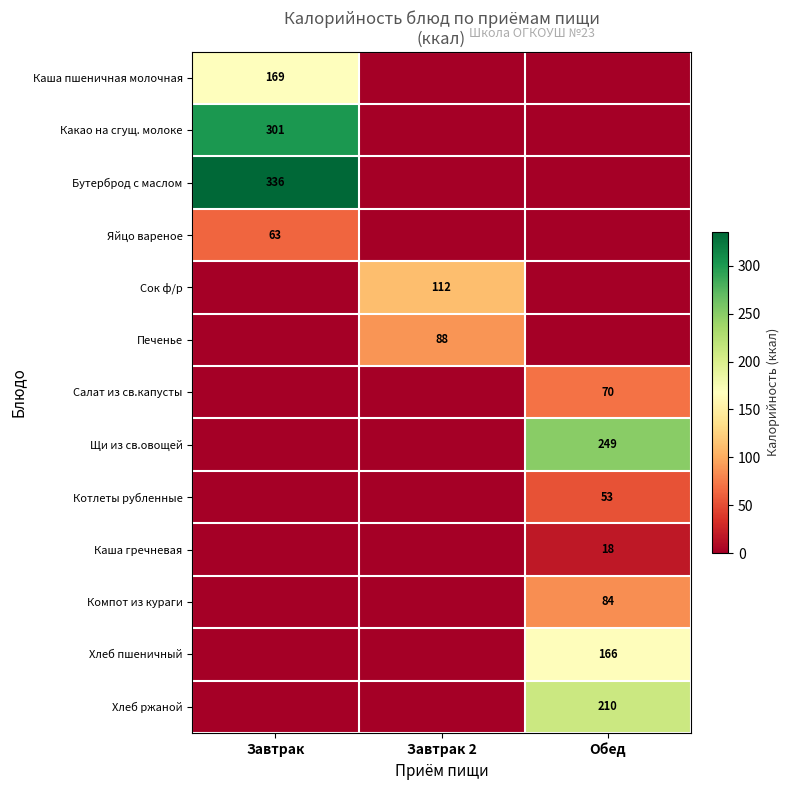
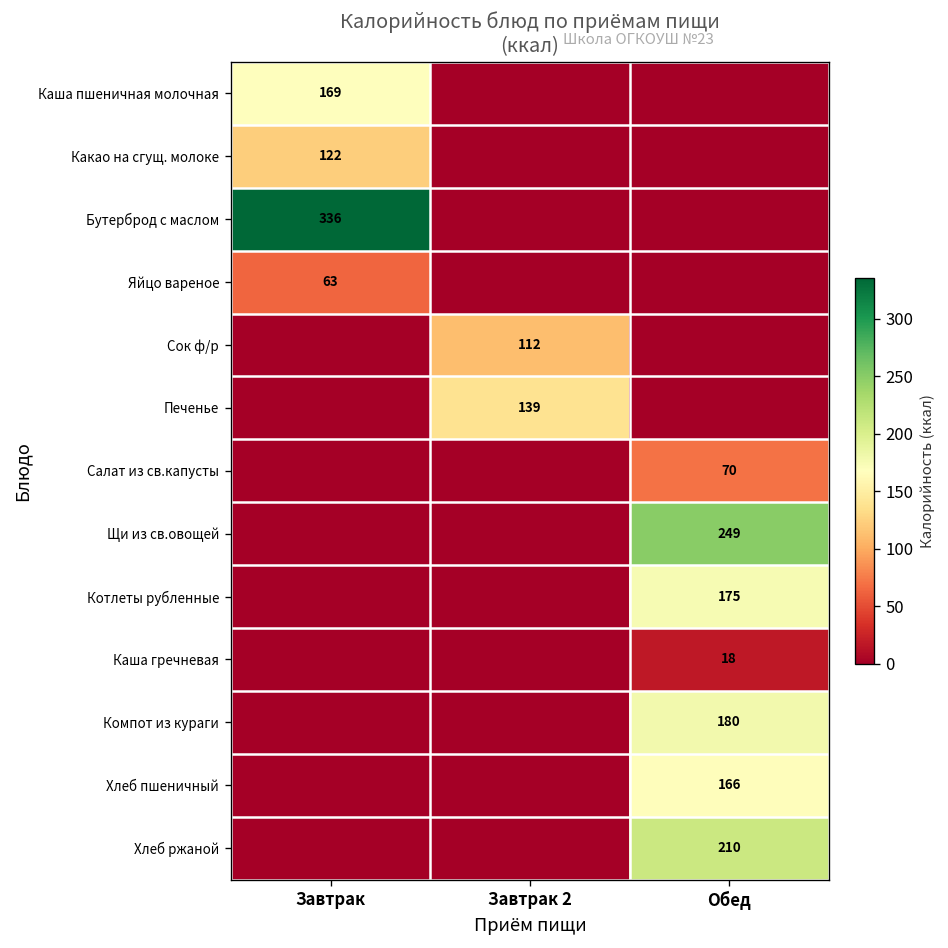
  {
    "Каша пшеничная молочная": {
      "Завтрак": 169
    },
    "Какао на сгущ. молоке": {
-     "Завтрак": 301
+     "Завтрак": 122
    },
    "Бутерброд с маслом": {
      "Завтрак": 336
    },
    "Яйцо вареное": {
      "Завтрак": 63
    },
    "Сок ф/р": {
      "Завтрак 2": 112
    },
    "Печенье": {
-     "Завтрак 2": 88
+     "Завтрак 2": 139
    },
    "Салат из св.капусты": {
      "Обед": 70
    },
    "Щи из св.овощей": {
      "Обед": 249
    },
    "Котлеты рубленные": {
-     "Обед": 53
+     "Обед": 175
    },
    "Каша гречневая": {
      "Обед": 18
    },
    "Компот из кураги": {
-     "Обед": 84
+     "Обед": 180
    },
    "Хлеб пшеничный": {
      "Обед": 166
    },
    "Хлеб ржаной": {
      "Обед": 210
    }
  }
